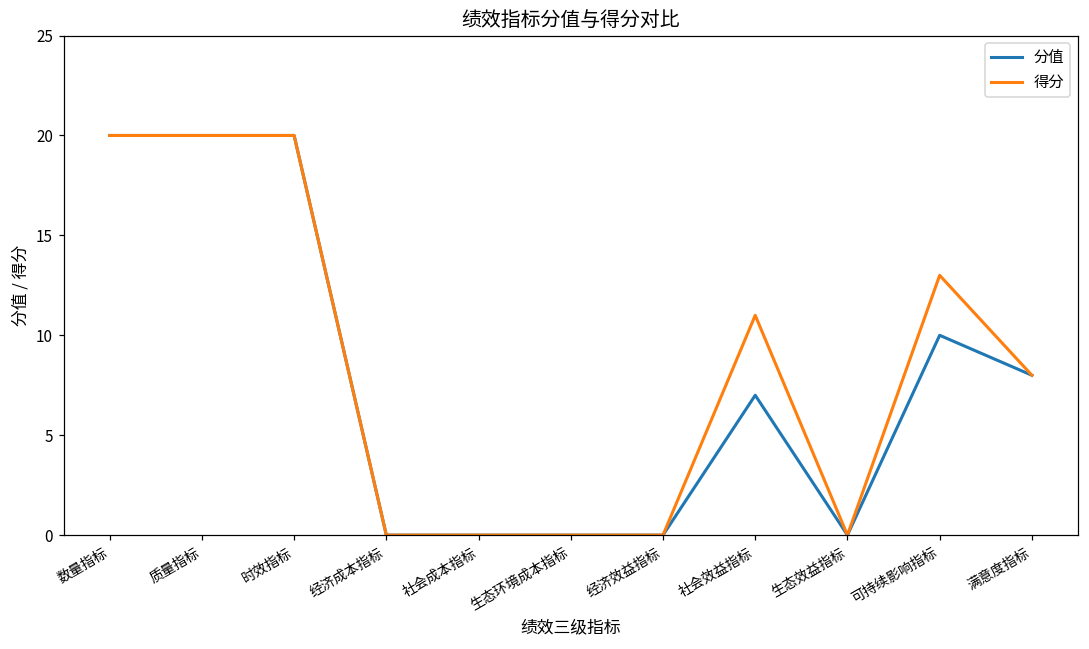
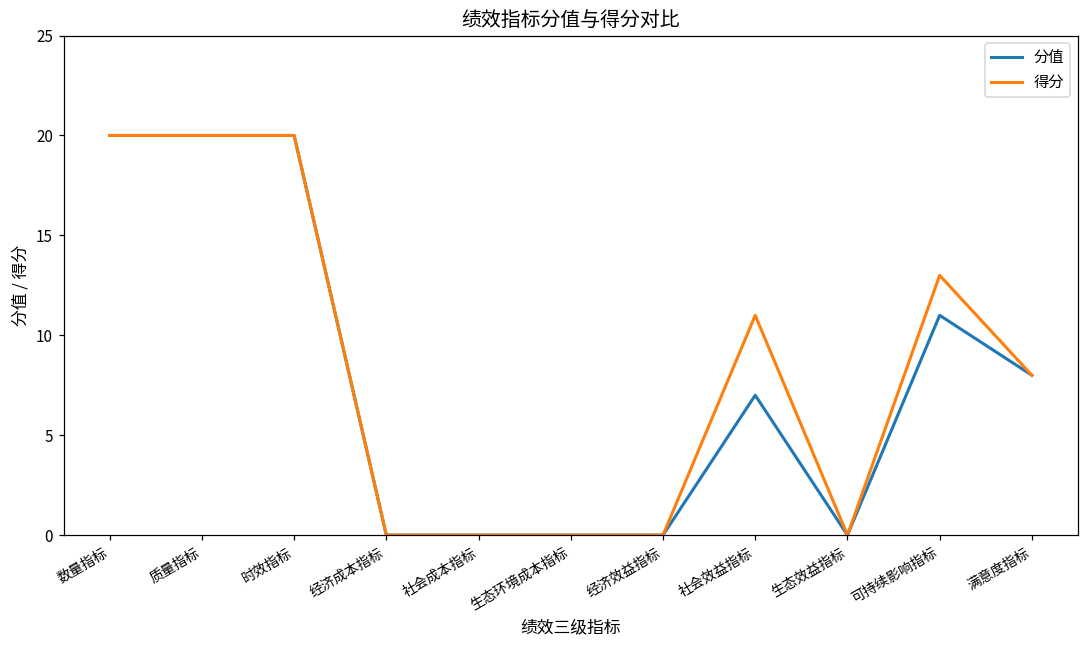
  {
    "分值": {
      "社会效益指标": 7,
-     "可持续影响指标": 10
+     "可持续影响指标": 11
    },
    "得分": {
      "社会效益指标": 11,
      "可持续影响指标": 13
    }
  }
